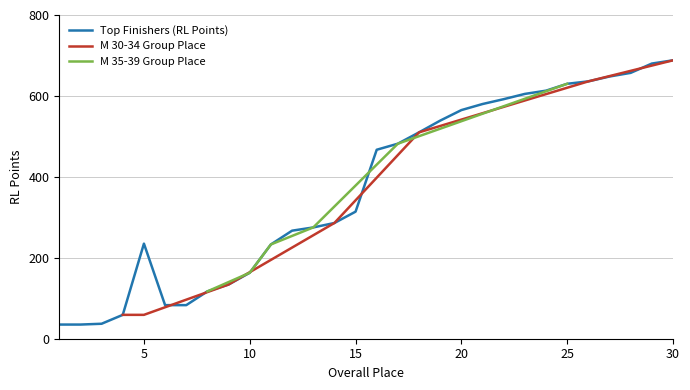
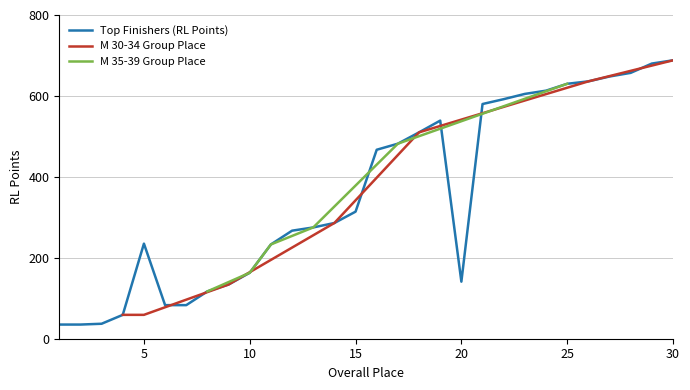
  {
    "Top Finishers (RL Points)": {
      "5": 240,
      "15": 310,
-     "20": 570
+     "20": 140
    },
    "M 30-34 Group Place": {
      "5": 60
    }
  }
